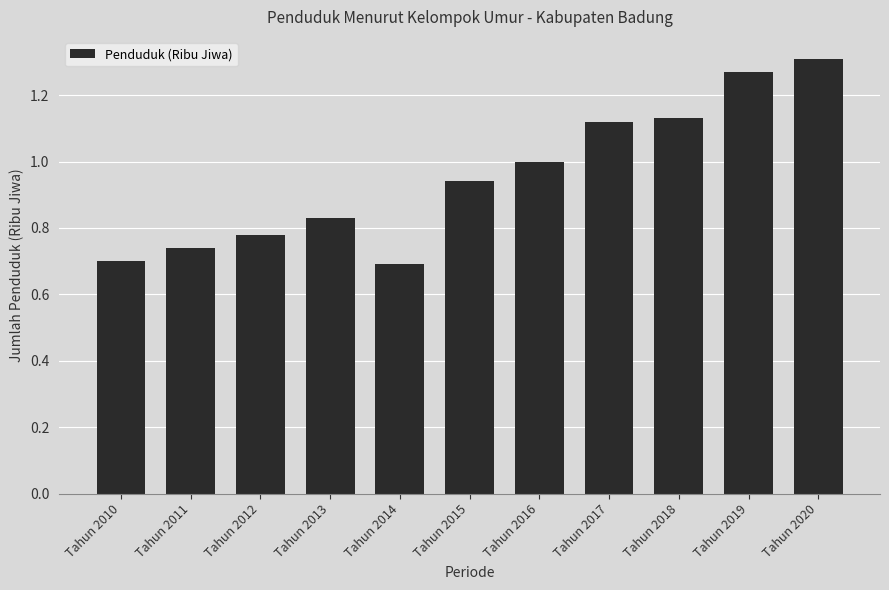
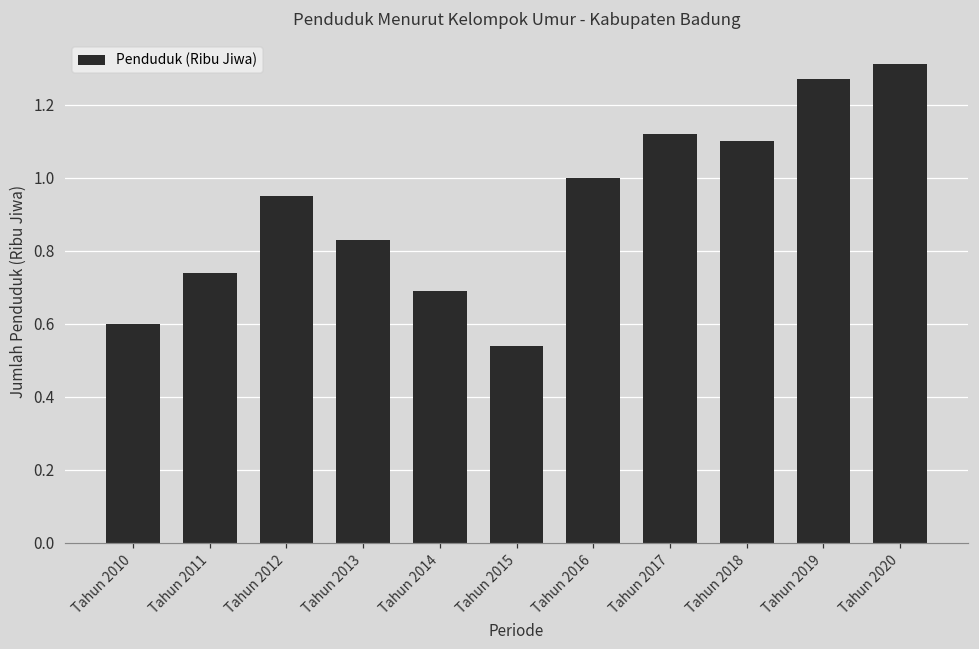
  {
-   "Tahun 2010": 0.7,
+   "Tahun 2010": 0.6,
    "Tahun 2011": 0.74,
-   "Tahun 2012": 0.78,
+   "Tahun 2012": 0.95,
    "Tahun 2013": 0.83,
    "Tahun 2014": 0.69,
-   "Tahun 2015": 0.94,
+   "Tahun 2015": 0.54,
    "Tahun 2016": 1.00,
    "Tahun 2017": 1.12,
-   "Tahun 2018": 1.13,
+   "Tahun 2018": 1.10,
    "Tahun 2019": 1.27,
    "Tahun 2020": 1.31
  }
